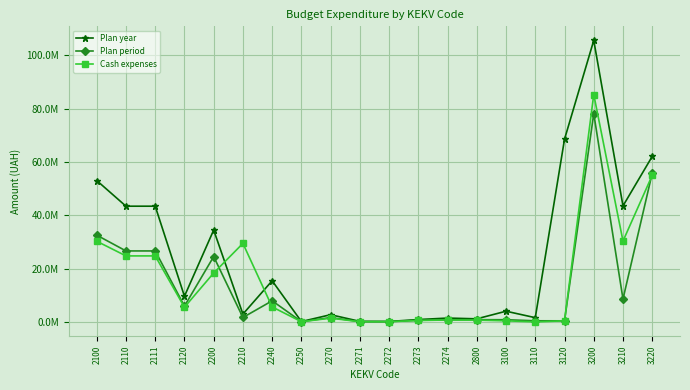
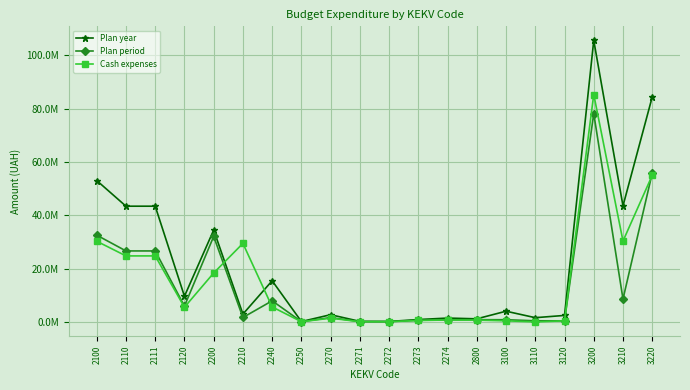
  {
    "Plan year": {
      "2100": 53000000,
      "2110": 43000000,
      "2111": 43000000,
      "2120": 10000000,
      "2200": 34000000,
      "2210": 3000000,
      "2240": 15000000,
      "2270": 3000000,
      "3100": 4000000,
      "3110": 2000000,
-     "3120": 69000000,
+     "3120": 2000000,
      "3200": 106000000,
      "3210": 44000000,
-     "3220": 62000000
+     "3220": 84000000
    },
    "Plan period": {
      "2100": 33000000,
      "2110": 27000000,
      "2111": 27000000,
-     "2200": 25000000,
+     "2200": 32000000,
      "2210": 2000000,
      "2240": 8000000,
      "3200": 78000000,
      "3210": 9000000
    },
    "Cash expenses": {
      "2100": 30000000,
      "2110": 25000000,
      "2111": 25000000,
      "2200": 18000000,
      "2210": 29000000,
      "2240": 6000000,
      "3200": 85000000,
      "3210": 30000000
    }
  }
